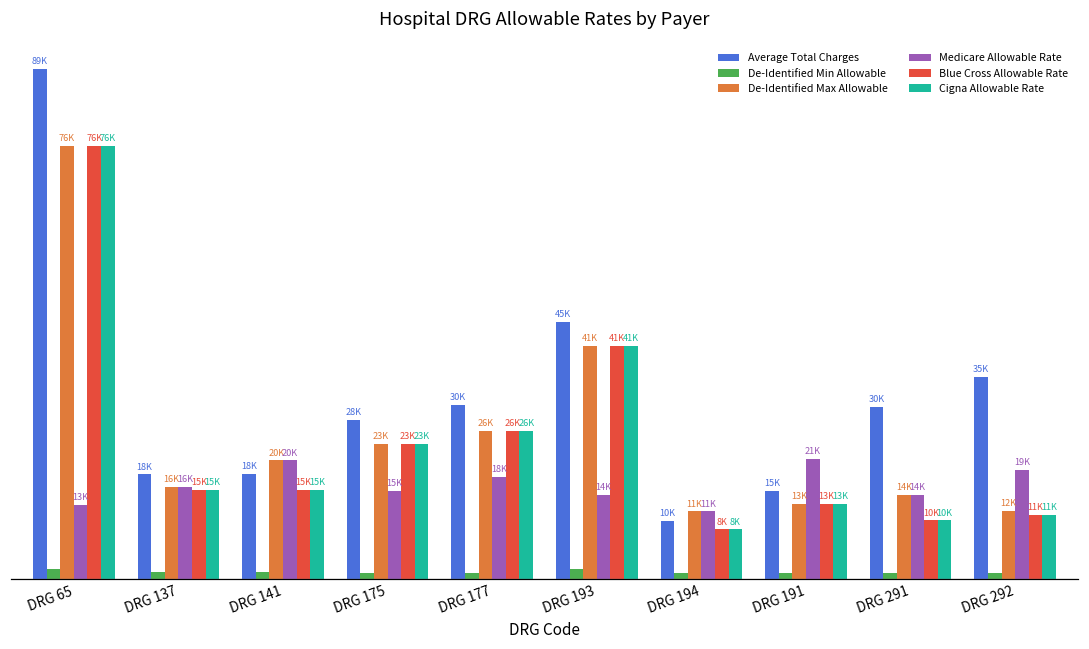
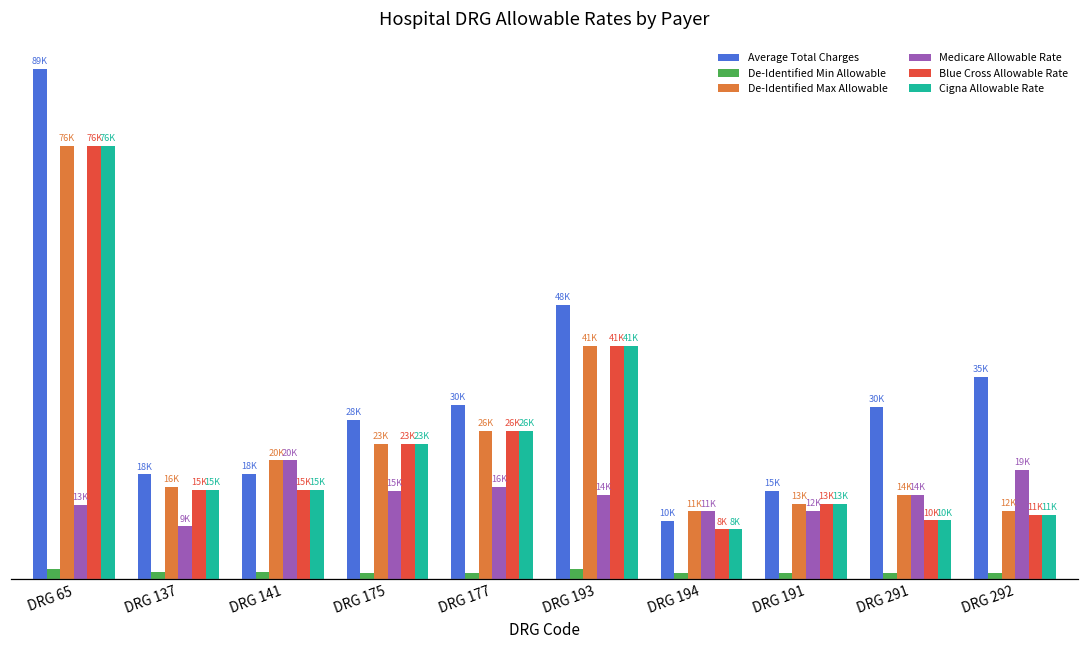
  {
    "Average Total Charges": {
      "DRG 137": "18K",
      "DRG 175": "28K",
-     "DRG 193": "45K",
+     "DRG 193": "48K",
      "DRG 194": "10K",
      "DRG 291": "30K"
    },
    "Medicare Allowable Rate": {
      "DRG 65": "13K",
-     "DRG 137": "16K",
-     "DRG 177": "18K",
-     "DRG 191": "21K",
+     "DRG 137": "9K",
+     "DRG 177": "16K",
+     "DRG 191": "12K",
      "DRG 292": "19K"
    },
    "Cigna Allowable Rate": {
      "DRG 291": "10K"
    }
  }
